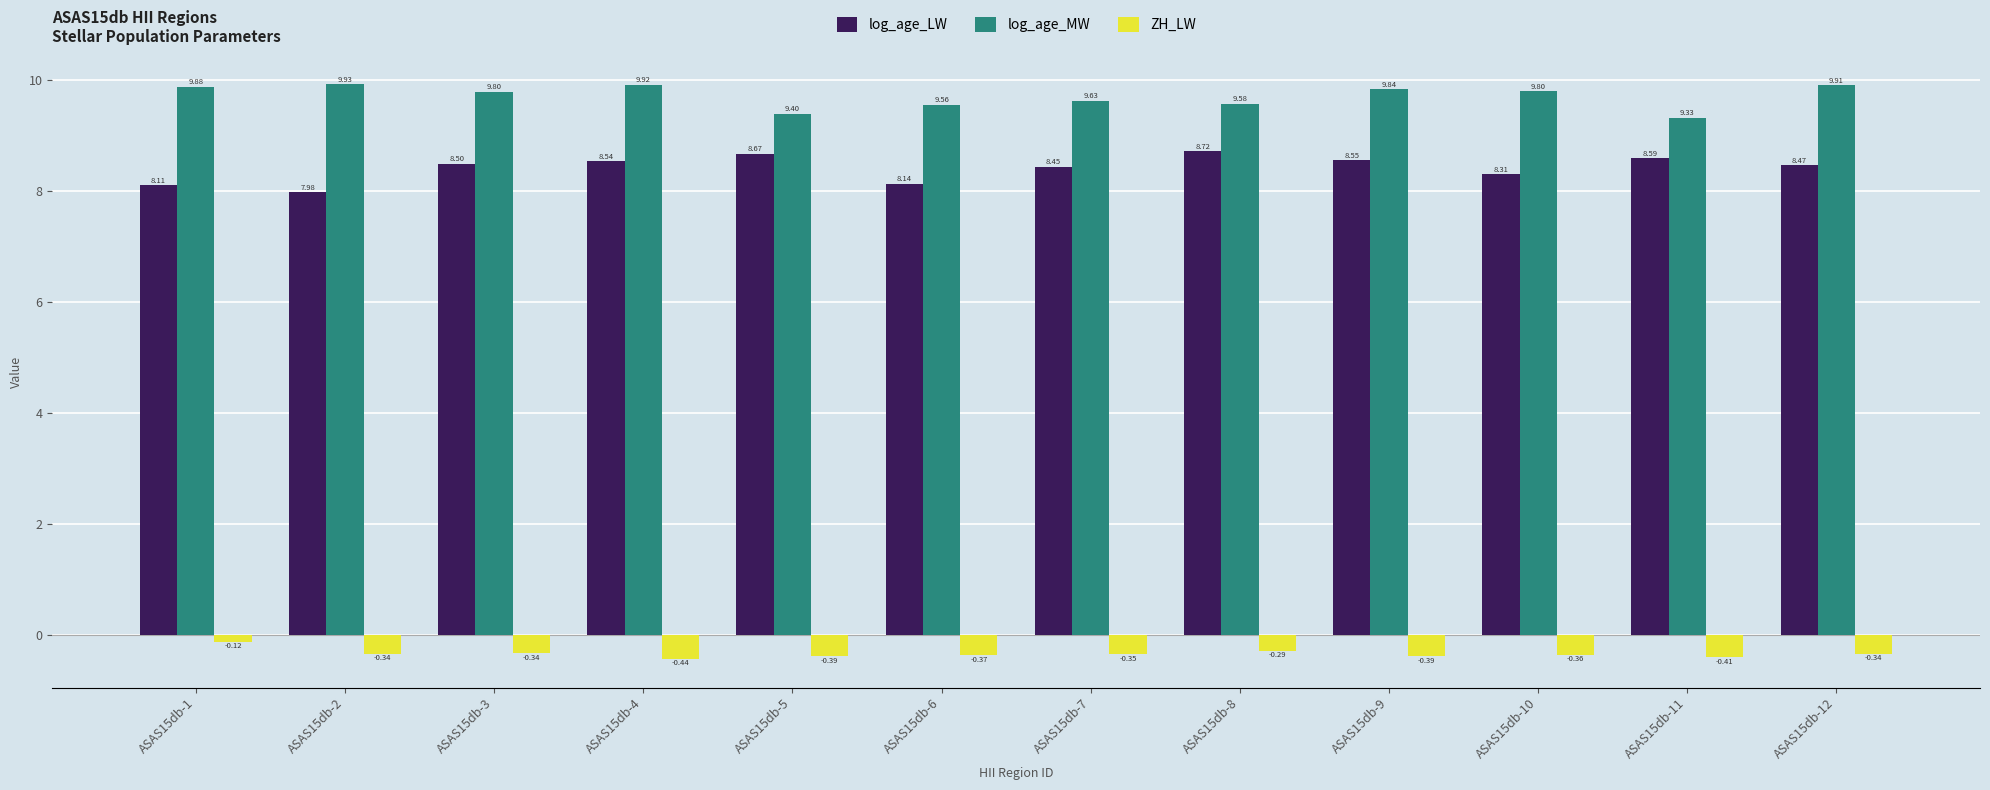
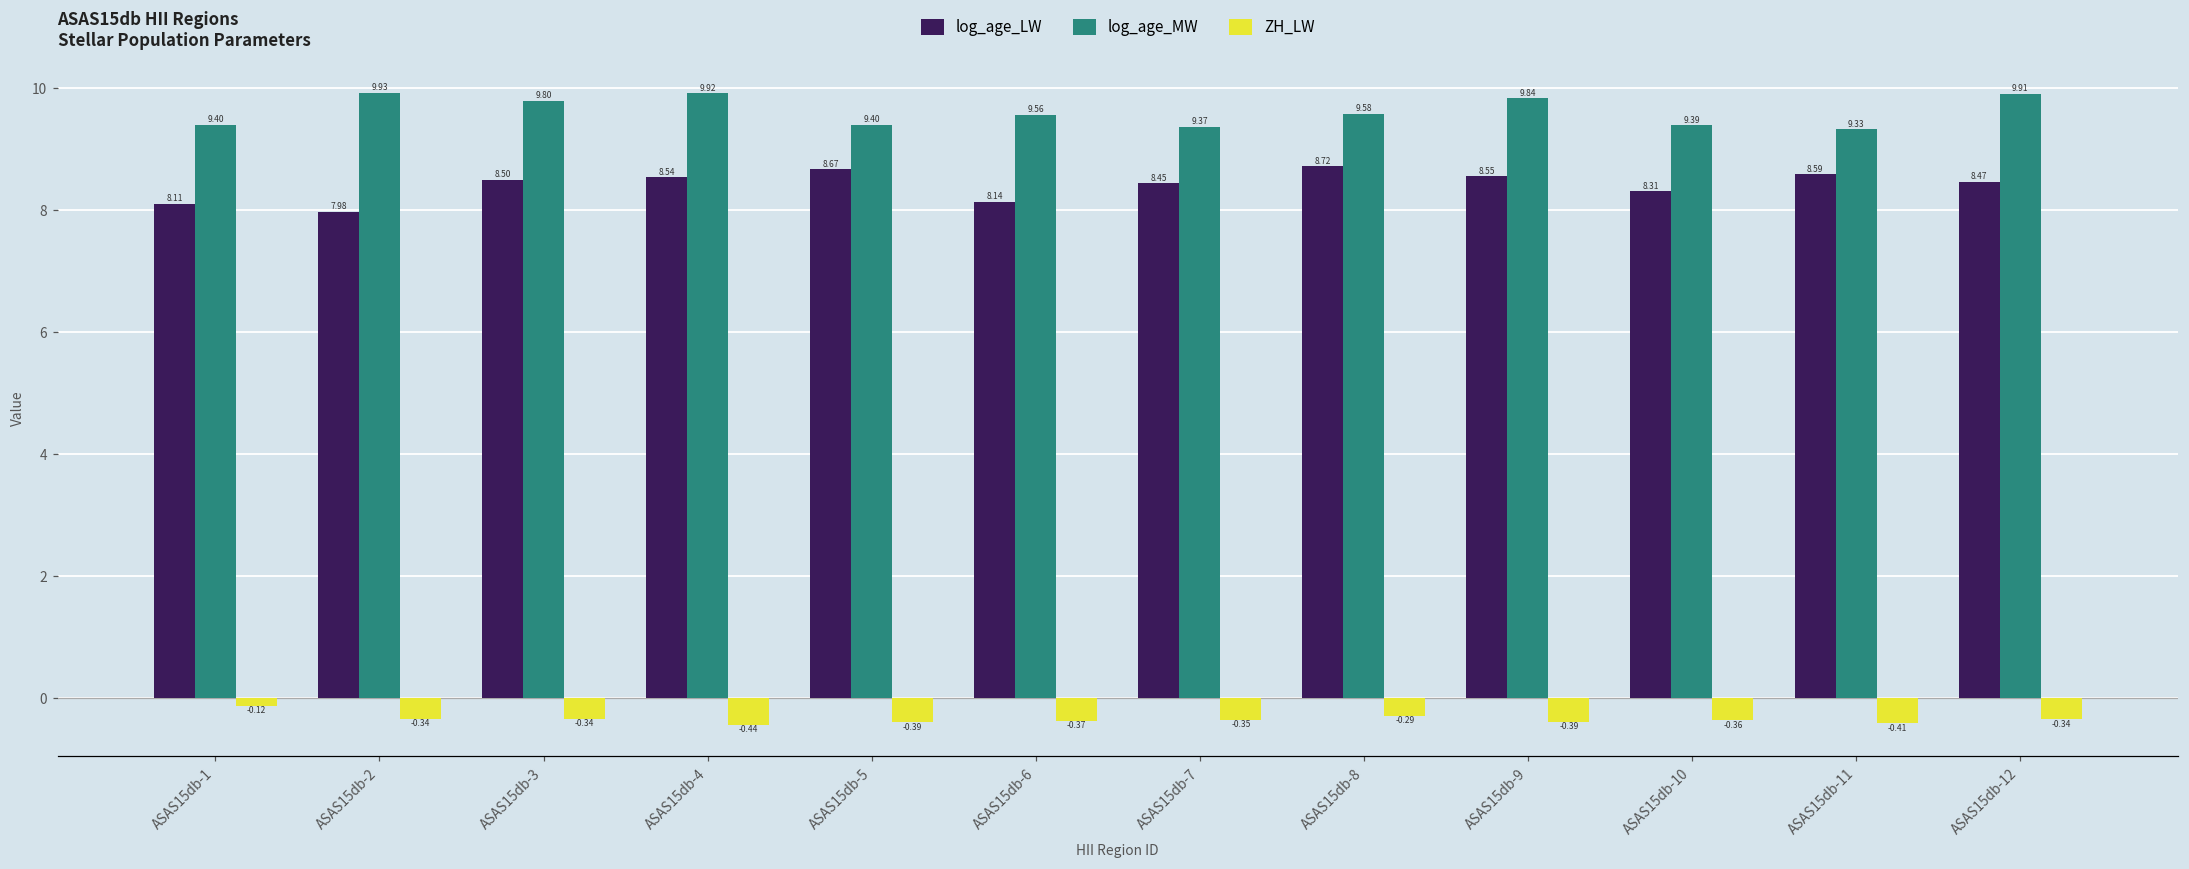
  {
    "log_age_LW": {
      "ASAS15db-1": 8.11,
      "ASAS15db-2": 7.98,
      "ASAS15db-3": 8.50,
      "ASAS15db-4": 8.54,
      "ASAS15db-5": 8.67,
      "ASAS15db-6": 8.14,
      "ASAS15db-7": 8.45,
      "ASAS15db-8": 8.72,
      "ASAS15db-9": 8.55,
      "ASAS15db-10": 8.31,
      "ASAS15db-11": 8.59,
      "ASAS15db-12": 8.47
    },
    "log_age_MW": {
-     "ASAS15db-1": 9.88,
+     "ASAS15db-1": 9.40,
      "ASAS15db-2": 9.93,
      "ASAS15db-3": 9.80,
      "ASAS15db-4": 9.92,
      "ASAS15db-5": 9.40,
      "ASAS15db-6": 9.56,
-     "ASAS15db-7": 9.63,
+     "ASAS15db-7": 9.37,
      "ASAS15db-8": 9.58,
      "ASAS15db-9": 9.84,
-     "ASAS15db-10": 9.80,
+     "ASAS15db-10": 9.39,
      "ASAS15db-11": 9.33,
      "ASAS15db-12": 9.91
    },
    "ZH_LW": {
      "ASAS15db-1": -0.12,
      "ASAS15db-2": -0.34,
      "ASAS15db-3": -0.34,
      "ASAS15db-4": -0.44,
      "ASAS15db-5": -0.39,
      "ASAS15db-6": -0.37,
      "ASAS15db-7": -0.35,
      "ASAS15db-8": -0.29,
      "ASAS15db-9": -0.39,
      "ASAS15db-10": -0.36,
      "ASAS15db-11": -0.41,
      "ASAS15db-12": -0.34
    }
  }
